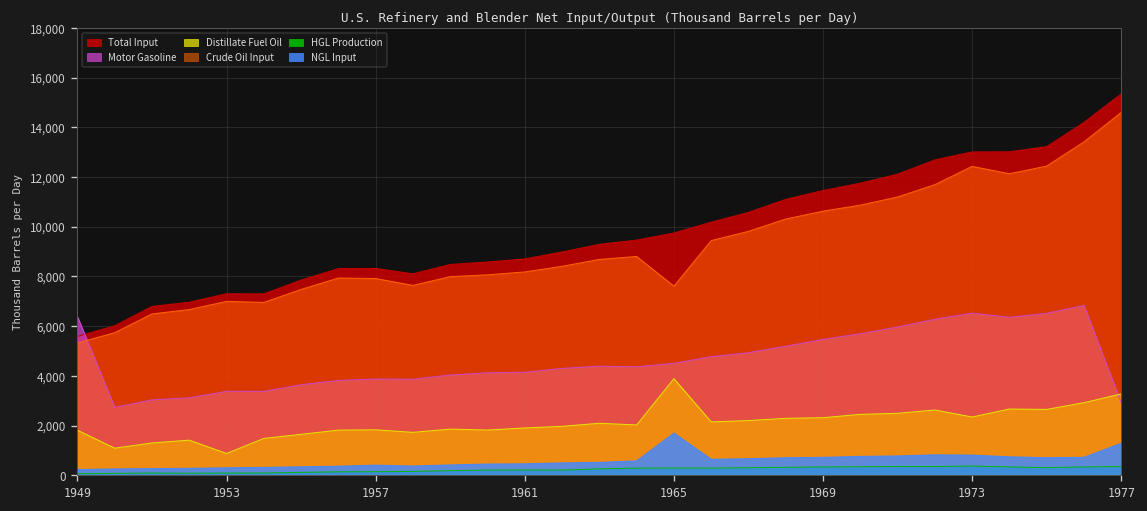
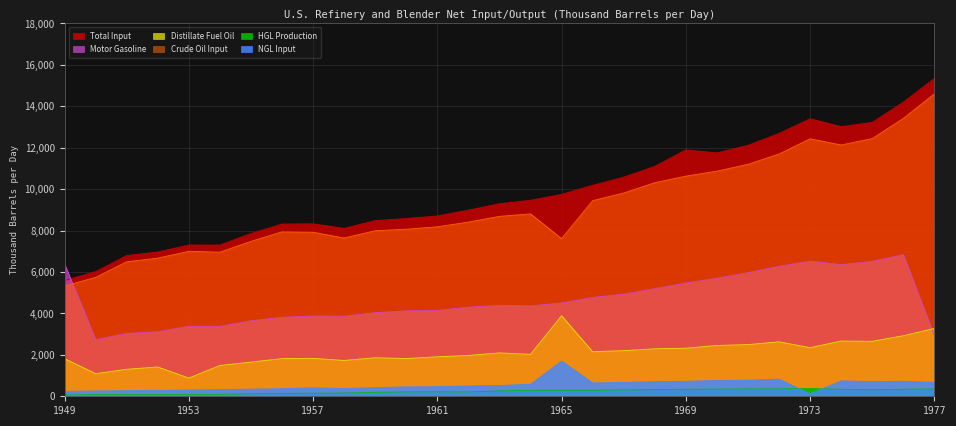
  {
    "Total Input": {
      "1949": "5,600",
      "1953": "7,300",
      "1957": "8,300",
      "1961": "8,700",
      "1965": "9,700",
-     "1969": "11,500",
-     "1973": "13,000",
+     "1969": "11,900",
+     "1973": "13,400",
      "1977": "15,300"
    },
    "Motor Gasoline": {
      "1949": "6,400",
      "1953": "3,400",
      "1957": "3,900",
      "1961": "4,100",
      "1965": "4,500",
      "1969": "5,500",
      "1973": "6,500",
      "1977": "2,900"
    },
    "Distillate Fuel Oil": {
      "1949": "1,800",
      "1953": "900",
      "1957": "1,800",
      "1961": "1,900",
      "1965": "3,900",
      "1969": "2,300",
      "1973": "2,300",
      "1977": "3,300"
    },
    "Crude Oil Input": {
      "1949": "5,300",
      "1953": "7,000",
      "1957": "7,900",
      "1961": "8,200",
      "1965": "7,600",
      "1969": "10,600",
      "1973": "12,400",
      "1977": "14,600"
    },
    "HGL Production": {
      "1949": "100",
      "1953": "100",
      "1957": "100",
      "1961": "200",
      "1965": "300",
      "1969": "300",
      "1973": "400",
      "1977": "400"
    },
    "NGL Input": {
      "1949": "200",
      "1953": "300",
      "1957": "400",
      "1961": "500",
      "1965": "1,700",
      "1969": "700",
-     "1973": "800",
-     "1977": "1,300"
+     "1973": "100",
+     "1977": "700"
    }
  }
